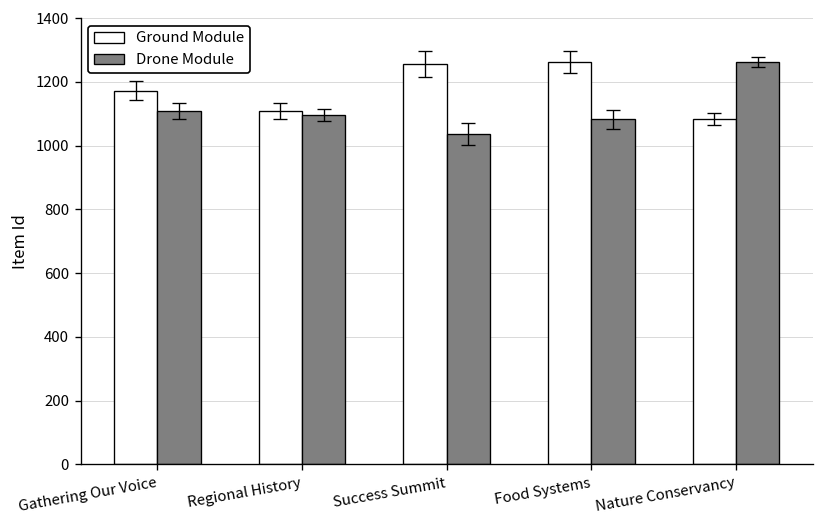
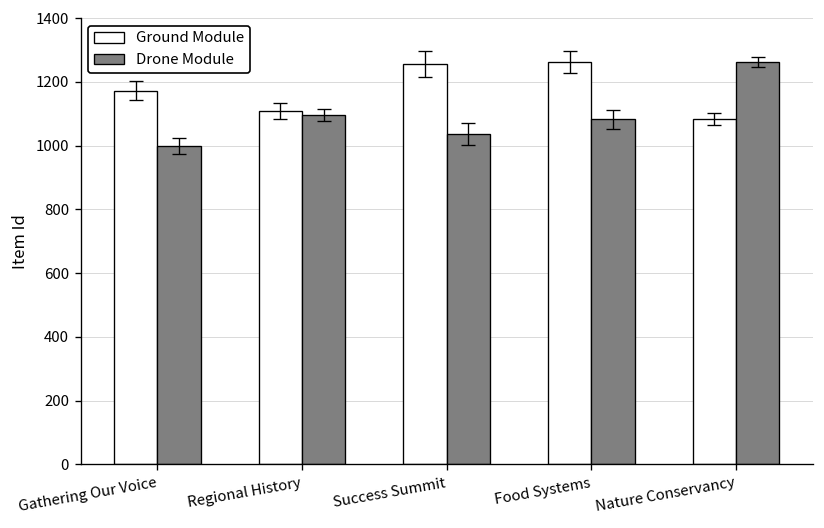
  {
    "Ground Module": {
      "Gathering Our Voice": 1170,
      "Regional History": 1110,
      "Success Summit": 1260,
      "Food Systems": 1260,
      "Nature Conservancy": 1080
    },
    "Drone Module": {
-     "Gathering Our Voice": 1110,
+     "Gathering Our Voice": 1000,
      "Regional History": 1100,
      "Success Summit": 1040,
      "Food Systems": 1080,
      "Nature Conservancy": 1260
    }
  }
